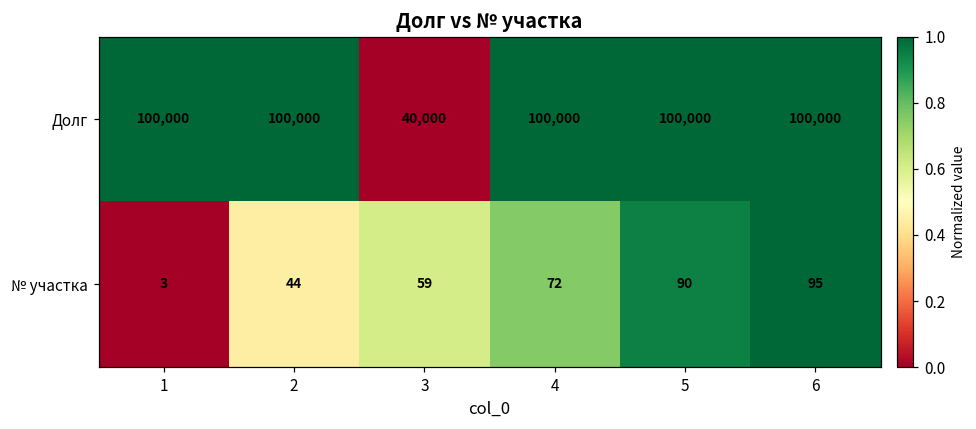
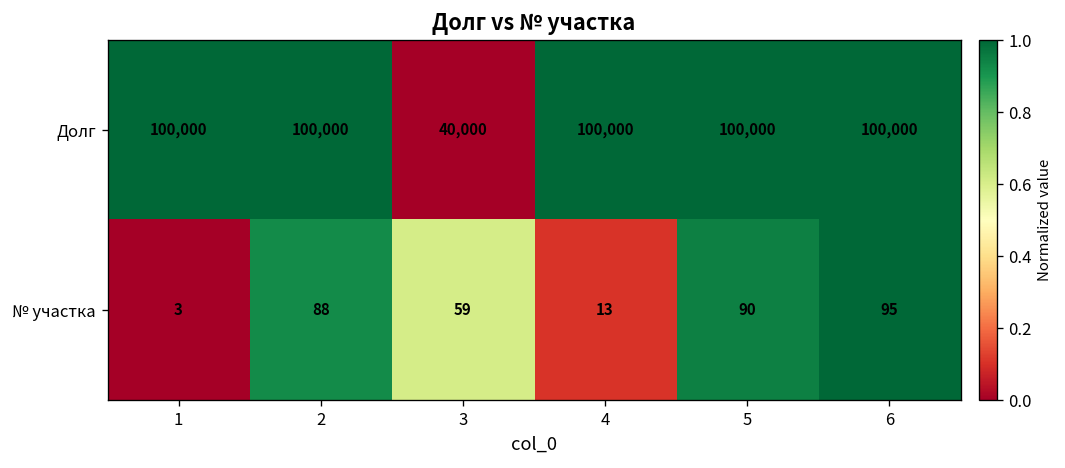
  {
    "Долг": {
      "1": "100,000",
      "2": "100,000",
      "3": "40,000",
      "4": "100,000",
      "5": "100,000",
      "6": "100,000"
    },
    "№ участка": {
      "1": "3",
-     "2": "44",
+     "2": "88",
      "3": "59",
-     "4": "72",
+     "4": "13",
      "5": "90",
      "6": "95"
    }
  }
